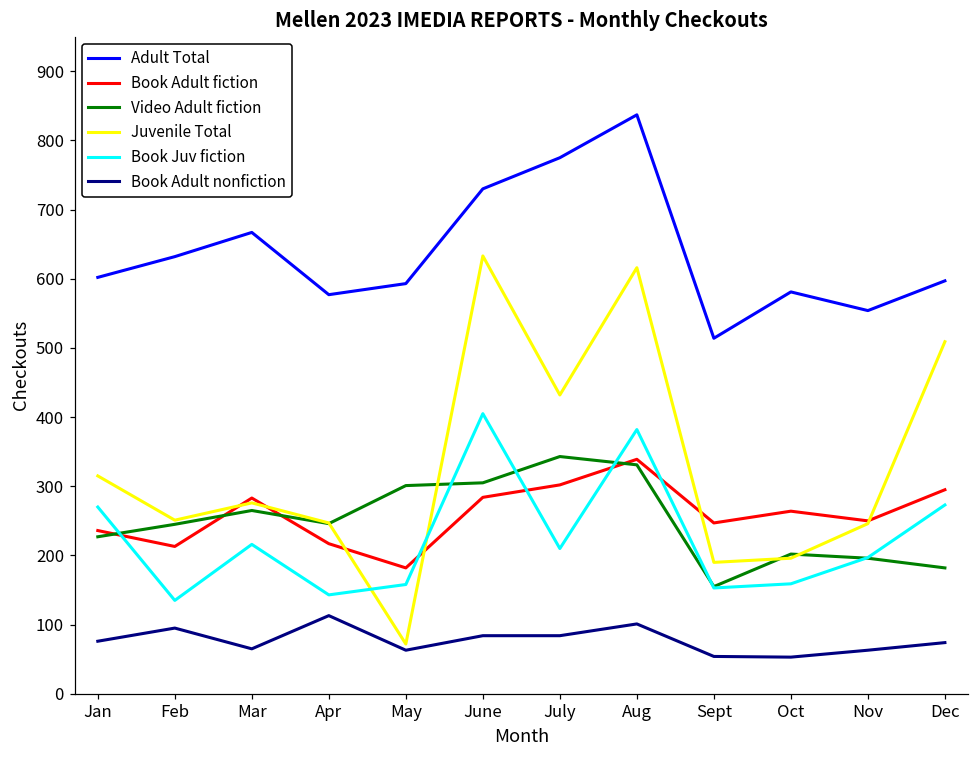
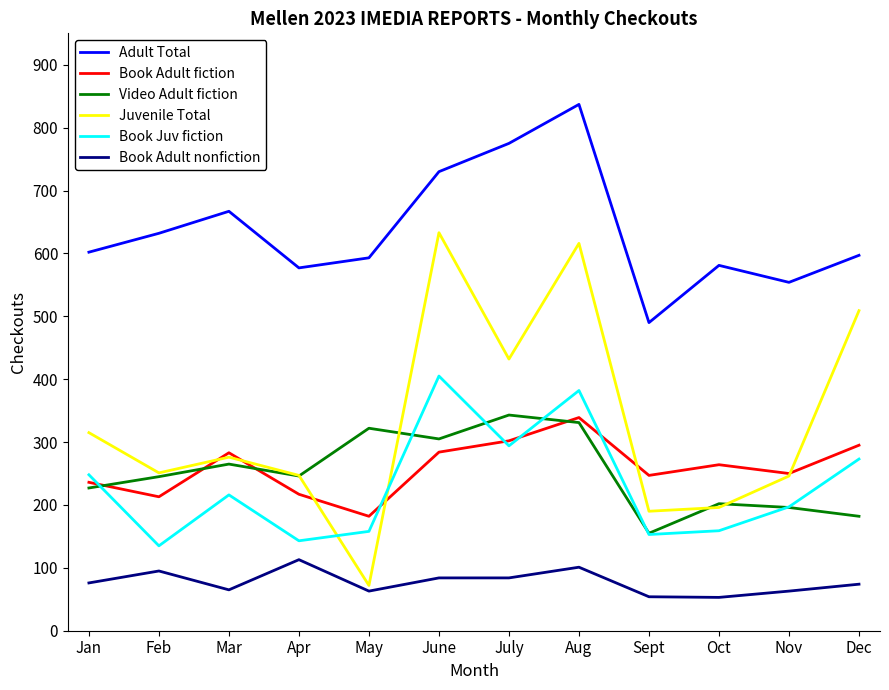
  {
    "Adult Total": {
      "Jan": 600,
      "Feb": 630,
      "Mar": 670,
      "Apr": 580,
      "May": 590,
      "June": 730,
      "July": 780,
      "Aug": 840,
-     "Sept": 510,
+     "Sept": 490,
      "Oct": 580,
      "Nov": 550,
      "Dec": 600
    },
    "Book Adult fiction": {
      "Jan": 240,
      "Feb": 210,
      "Mar": 280,
      "Apr": 220,
      "May": 180,
      "June": 280,
      "July": 300,
      "Aug": 340,
      "Sept": 250,
      "Oct": 260,
      "Dec": 300
    },
    "Video Adult fiction": {
      "Jan": 230,
      "Feb": 250,
      "Mar": 270,
-     "May": 300,
+     "May": 320,
      "June": 310,
      "July": 340,
      "Aug": 330,
      "Oct": 200,
      "Dec": 180
    },
    "Juvenile Total": {
      "Jan": 320,
      "Feb": 250,
      "Mar": 280,
      "May": 70,
      "June": 630,
      "July": 430,
      "Aug": 620,
      "Sept": 190,
      "Oct": 200,
      "Dec": 510
    },
    "Book Juv fiction": {
-     "Jan": 270,
+     "Jan": 250,
      "Feb": 140,
      "Mar": 220,
      "Apr": 140,
      "May": 160,
      "June": 410,
-     "July": 210,
+     "July": 290,
      "Aug": 380,
      "Oct": 160,
      "Dec": 270
    },
    "Book Adult nonfiction": {
      "Jan": 80,
      "Feb": 100,
      "Mar": 70,
      "Apr": 110,
      "May": 60,
      "June": 80,
      "July": 80,
      "Aug": 100,
      "Sept": 50,
      "Oct": 50,
      "Nov": 60,
      "Dec": 70
    }
  }
